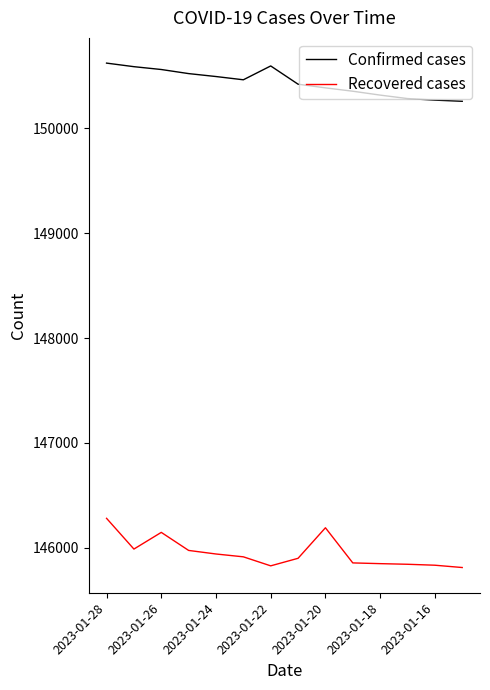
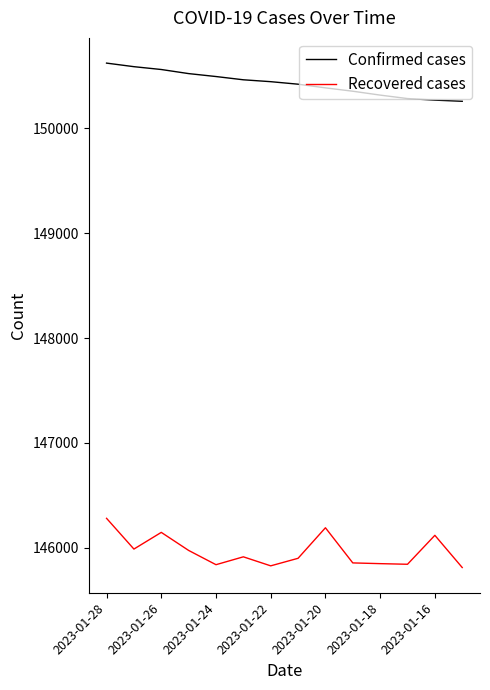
  {
    "Confirmed cases": {
      "2023-01-28": 150620,
      "2023-01-26": 150560,
      "2023-01-24": 150490,
-     "2023-01-22": 150590,
+     "2023-01-22": 150440,
      "2023-01-16": 150270
    },
    "Recovered cases": {
      "2023-01-28": 146280,
      "2023-01-26": 146150,
-     "2023-01-24": 145940,
+     "2023-01-24": 145840,
      "2023-01-22": 145830,
      "2023-01-20": 146190,
      "2023-01-18": 145850,
-     "2023-01-16": 145830
+     "2023-01-16": 146120
    }
  }
